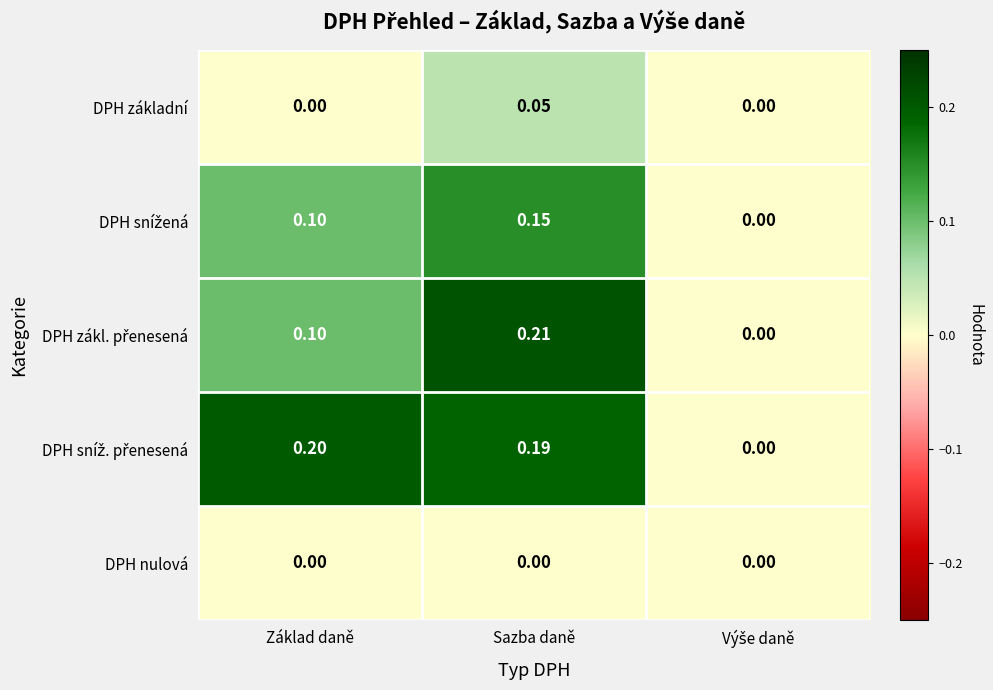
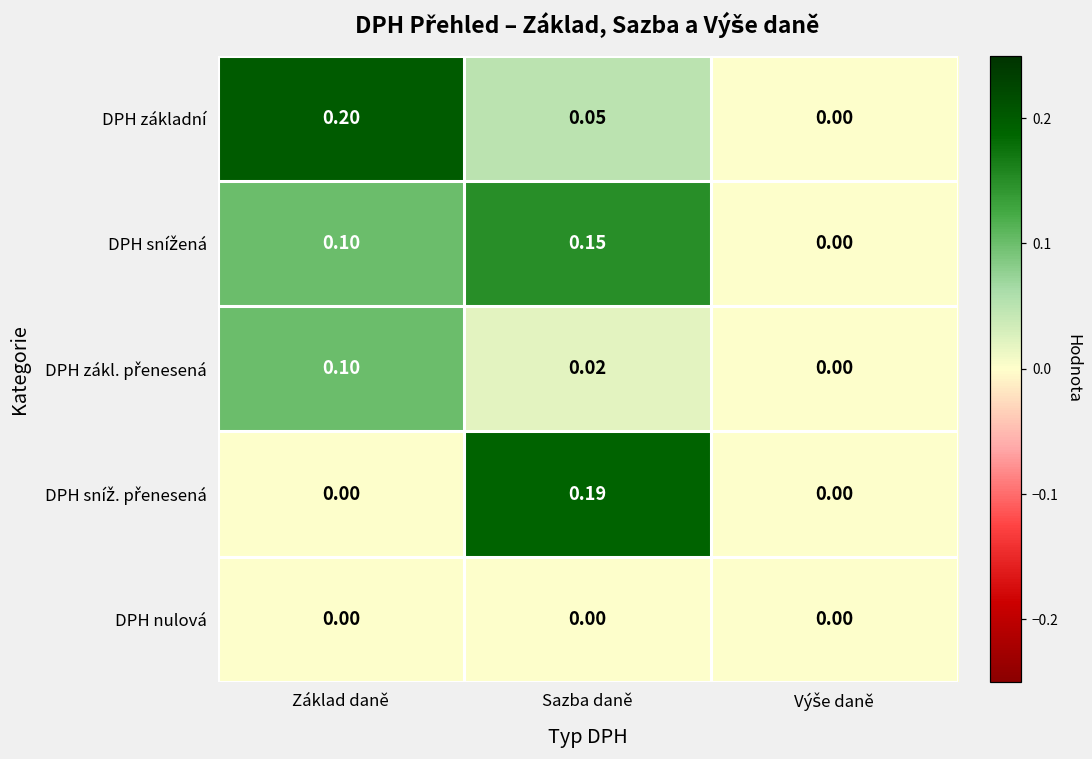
  {
    "DPH základní": {
-     "Základ daně": 0.00,
+     "Základ daně": 0.20,
      "Sazba daně": 0.05,
      "Výše daně": 0.00
    },
    "DPH snížená": {
      "Základ daně": 0.10,
      "Sazba daně": 0.15,
      "Výše daně": 0.00
    },
    "DPH zákl. přenesená": {
      "Základ daně": 0.10,
-     "Sazba daně": 0.21,
+     "Sazba daně": 0.02,
      "Výše daně": 0.00
    },
    "DPH sníž. přenesená": {
-     "Základ daně": 0.20,
+     "Základ daně": 0.00,
      "Sazba daně": 0.19,
      "Výše daně": 0.00
    },
    "DPH nulová": {
      "Základ daně": 0.00,
      "Sazba daně": 0.00,
      "Výše daně": 0.00
    }
  }
